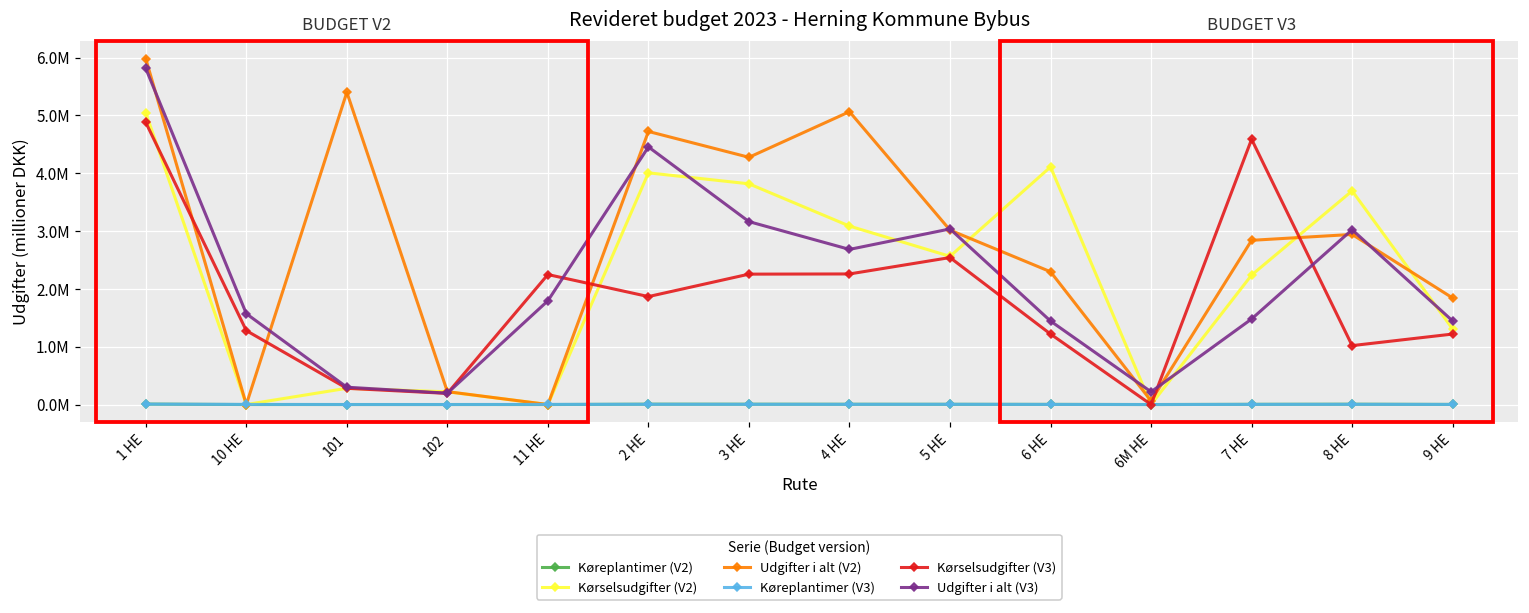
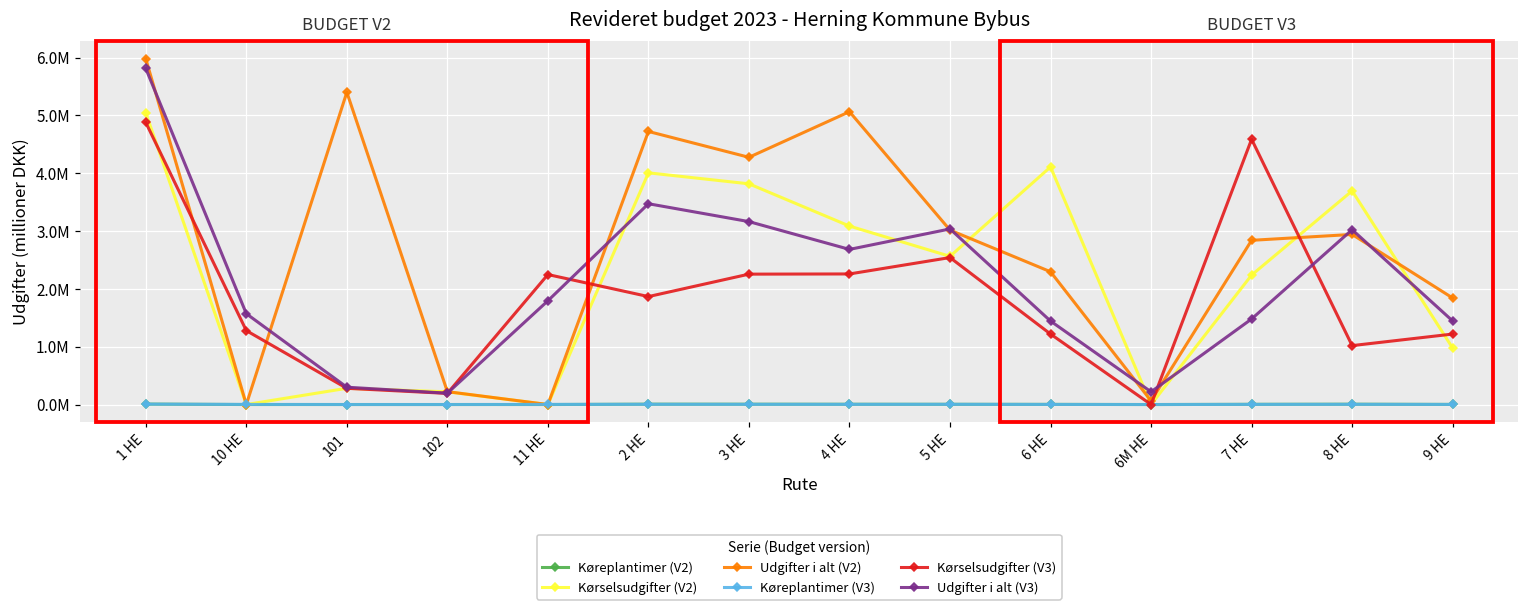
  {
    "Køreplantimer (V3)": {
      "1 HE": 0,
      "101": 0,
      "102": 0,
      "2 HE": 0,
      "3 HE": 0,
      "4 HE": 0,
      "5 HE": 0,
      "6 HE": 0,
      "7 HE": 0,
      "8 HE": 0,
      "9 HE": 0
    },
    "Kørselsudgifter (V2)": {
      "1 HE": 5000000,
      "2 HE": 4000000,
      "3 HE": 3800000,
      "4 HE": 3100000,
      "6 HE": 4100000,
      "7 HE": 2200000,
      "8 HE": 3700000,
-     "9 HE": 1300000
+     "9 HE": 1000000
    },
    "Udgifter i alt (V2)": {
      "1 HE": 6000000,
      "101": 5400000,
      "2 HE": 4700000,
      "3 HE": 4300000,
      "4 HE": 5100000,
      "6 HE": 2300000,
      "6M HE": 100000,
      "7 HE": 2800000,
      "8 HE": 2900000,
      "9 HE": 1800000
    },
    "Kørselsudgifter (V3)": {
      "1 HE": 4900000,
      "10 HE": 1300000,
      "11 HE": 2200000,
      "2 HE": 1900000,
      "3 HE": 2300000,
      "4 HE": 2300000,
      "6 HE": 1200000,
      "7 HE": 4600000,
      "8 HE": 1000000,
      "9 HE": 1200000
    },
    "Udgifter i alt (V3)": {
      "1 HE": 5800000,
      "10 HE": 1600000,
      "11 HE": 1800000,
-     "2 HE": 4500000,
+     "2 HE": 3500000,
      "3 HE": 3200000,
      "4 HE": 2700000,
      "6 HE": 1400000,
      "6M HE": 200000,
      "7 HE": 1500000,
      "8 HE": 3000000,
      "9 HE": 1400000
    }
  }
